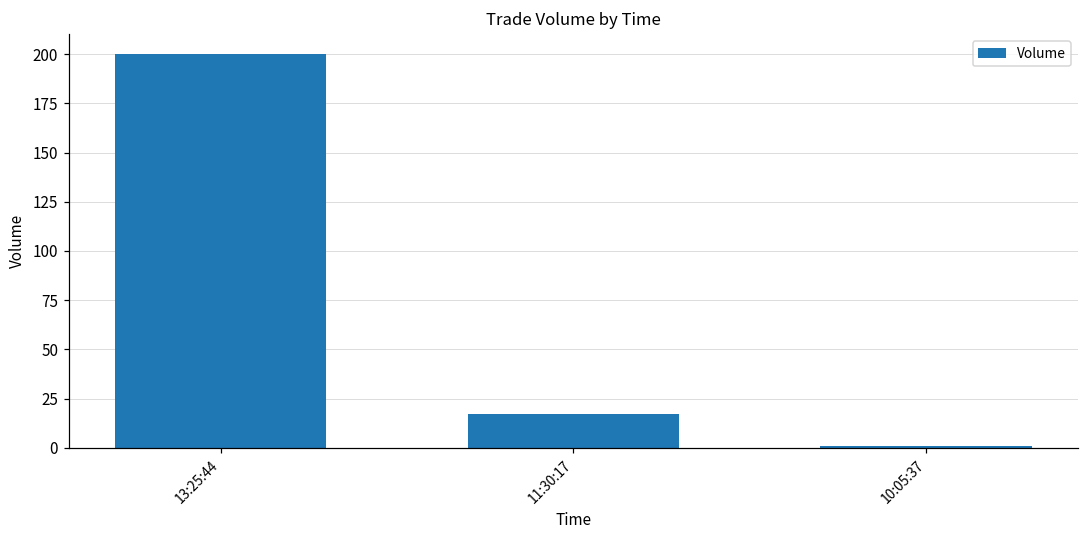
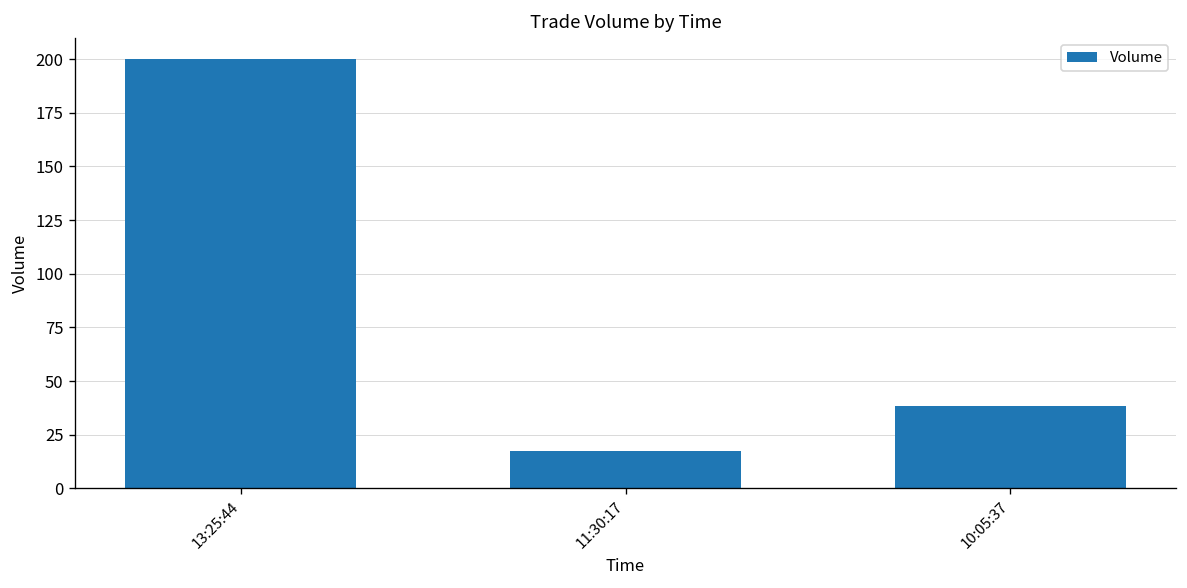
  {
    "13:25:44": 200,
    "11:30:17": 17,
-   "10:05:37": 1
+   "10:05:37": 39
  }
